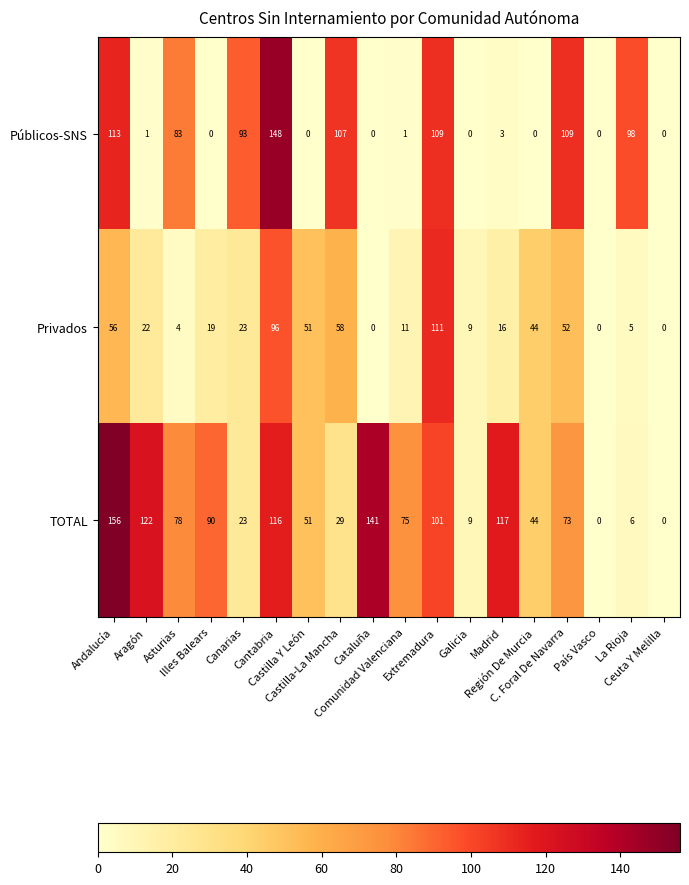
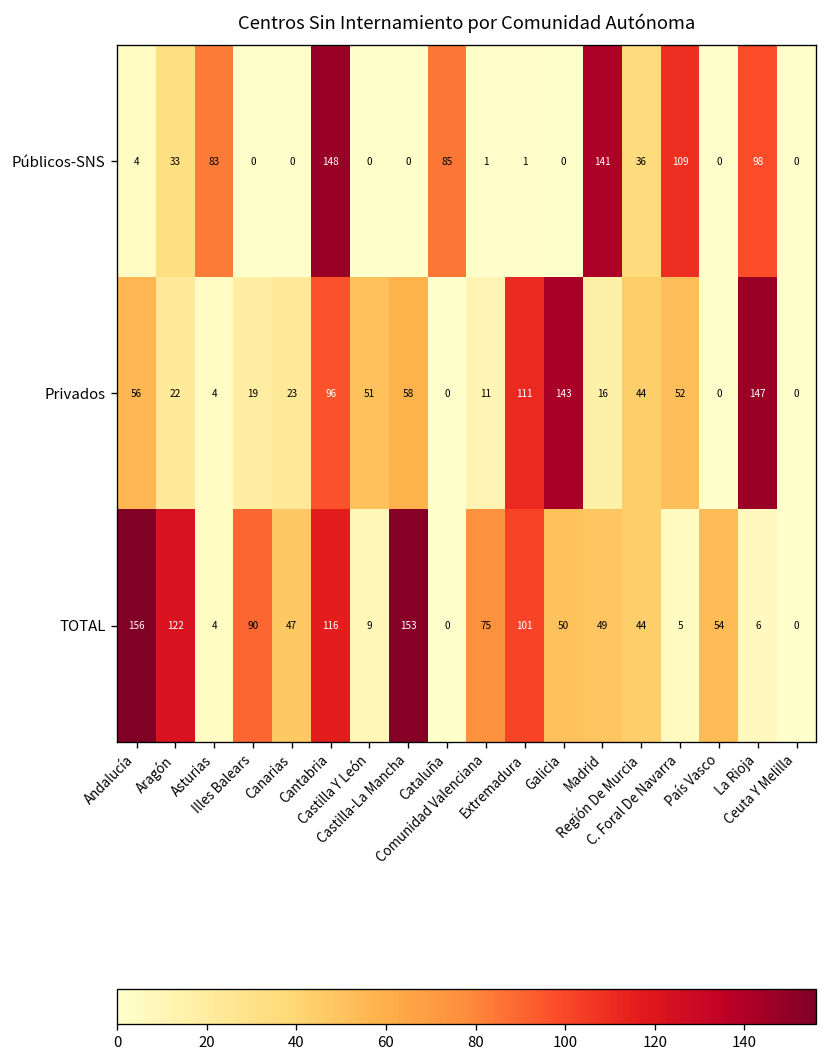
  {
    "Públicos-SNS": {
-     "Andalucía": 113,
-     "Aragón": 1,
+     "Andalucía": 4,
+     "Aragón": 33,
      "Asturias": 83,
      "Illes Balears": 0,
-     "Canarias": 93,
+     "Canarias": 0,
      "Cantabria": 148,
      "Castilla Y León": 0,
-     "Castilla-La Mancha": 107,
-     "Cataluña": 0,
+     "Castilla-La Mancha": 0,
+     "Cataluña": 85,
      "Comunidad Valenciana": 1,
-     "Extremadura": 109,
+     "Extremadura": 1,
      "Galicia": 0,
-     "Madrid": 3,
-     "Región De Murcia": 0,
+     "Madrid": 141,
+     "Región De Murcia": 36,
      "C. Foral De Navarra": 109,
      "País Vasco": 0,
      "La Rioja": 98,
      "Ceuta Y Melilla": 0
    },
    "Privados": {
      "Andalucía": 56,
      "Aragón": 22,
      "Asturias": 4,
      "Illes Balears": 19,
      "Canarias": 23,
      "Cantabria": 96,
      "Castilla Y León": 51,
      "Castilla-La Mancha": 58,
      "Cataluña": 0,
      "Comunidad Valenciana": 11,
      "Extremadura": 111,
-     "Galicia": 9,
+     "Galicia": 143,
      "Madrid": 16,
      "Región De Murcia": 44,
      "C. Foral De Navarra": 52,
      "País Vasco": 0,
-     "La Rioja": 5,
+     "La Rioja": 147,
      "Ceuta Y Melilla": 0
    },
    "TOTAL": {
      "Andalucía": 156,
      "Aragón": 122,
-     "Asturias": 78,
+     "Asturias": 4,
      "Illes Balears": 90,
-     "Canarias": 23,
+     "Canarias": 47,
      "Cantabria": 116,
-     "Castilla Y León": 51,
-     "Castilla-La Mancha": 29,
-     "Cataluña": 141,
+     "Castilla Y León": 9,
+     "Castilla-La Mancha": 153,
+     "Cataluña": 0,
      "Comunidad Valenciana": 75,
      "Extremadura": 101,
-     "Galicia": 9,
-     "Madrid": 117,
+     "Galicia": 50,
+     "Madrid": 49,
      "Región De Murcia": 44,
-     "C. Foral De Navarra": 73,
-     "País Vasco": 0,
+     "C. Foral De Navarra": 5,
+     "País Vasco": 54,
      "La Rioja": 6,
      "Ceuta Y Melilla": 0
    }
  }
